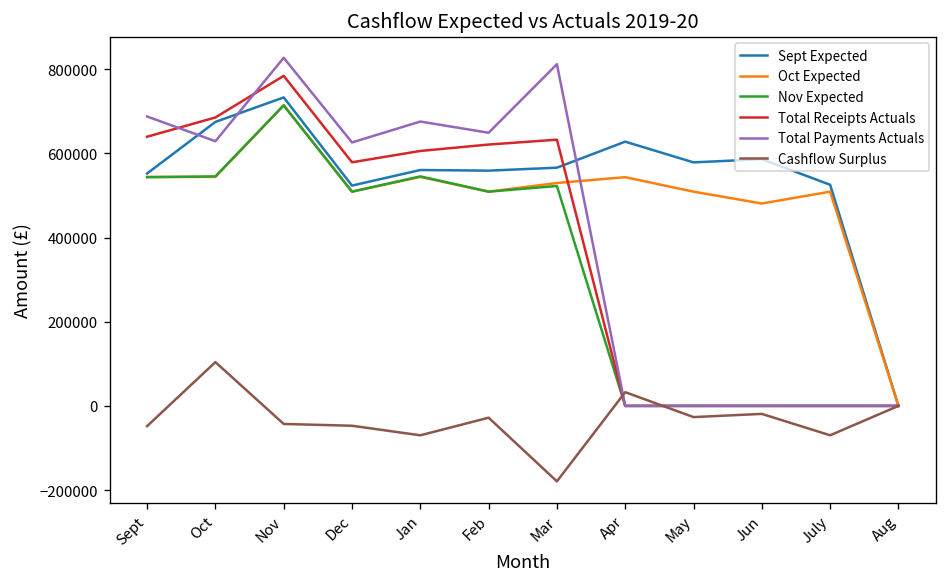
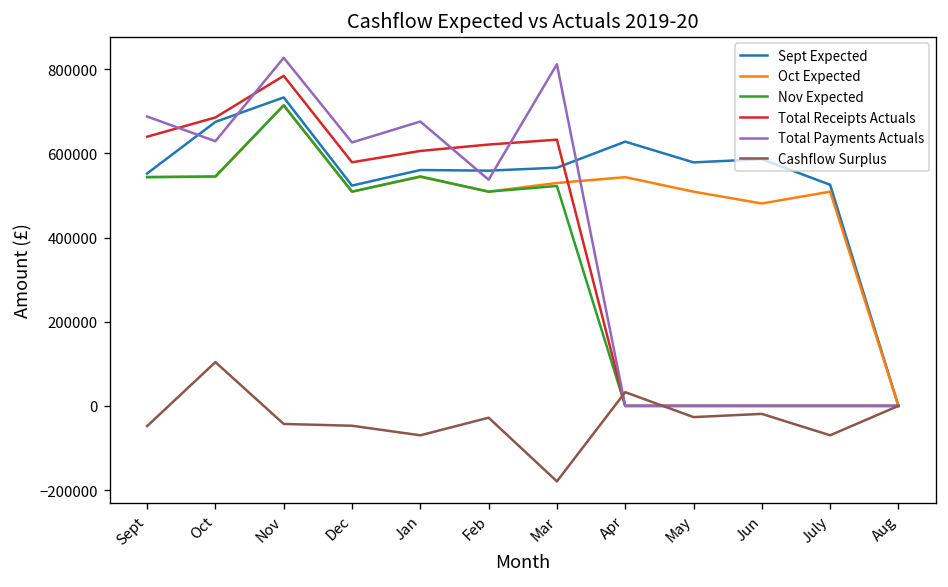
  {
    "Sept Expected": {
      "Sept": 550000,
      "Oct": 670000,
      "Nov": 730000,
      "Dec": 520000,
      "Jan": 560000,
      "Feb": 560000,
      "Mar": 570000,
      "Apr": 630000,
      "May": 580000,
      "July": 530000
    },
    "Oct Expected": {
      "Apr": 540000,
      "May": 510000,
      "Jun": 480000,
      "July": 510000
    },
    "Total Receipts Actuals": {
      "Sept": 640000,
      "Oct": 690000,
      "Nov": 780000,
      "Dec": 580000,
      "Jan": 610000,
      "Feb": 620000,
      "Mar": 630000
    },
    "Total Payments Actuals": {
      "Sept": 690000,
      "Oct": 630000,
      "Nov": 830000,
      "Dec": 630000,
      "Jan": 680000,
-     "Feb": 650000,
+     "Feb": 540000,
      "Mar": 810000
    },
    "Cashflow Surplus": {
      "Sept": -50000,
      "Oct": 100000,
      "Nov": -40000,
      "Dec": -50000,
      "Jan": -70000,
      "Feb": -30000,
      "Mar": -180000,
      "Apr": 30000,
      "May": -30000,
      "Jun": -20000,
      "July": -70000
    }
  }
